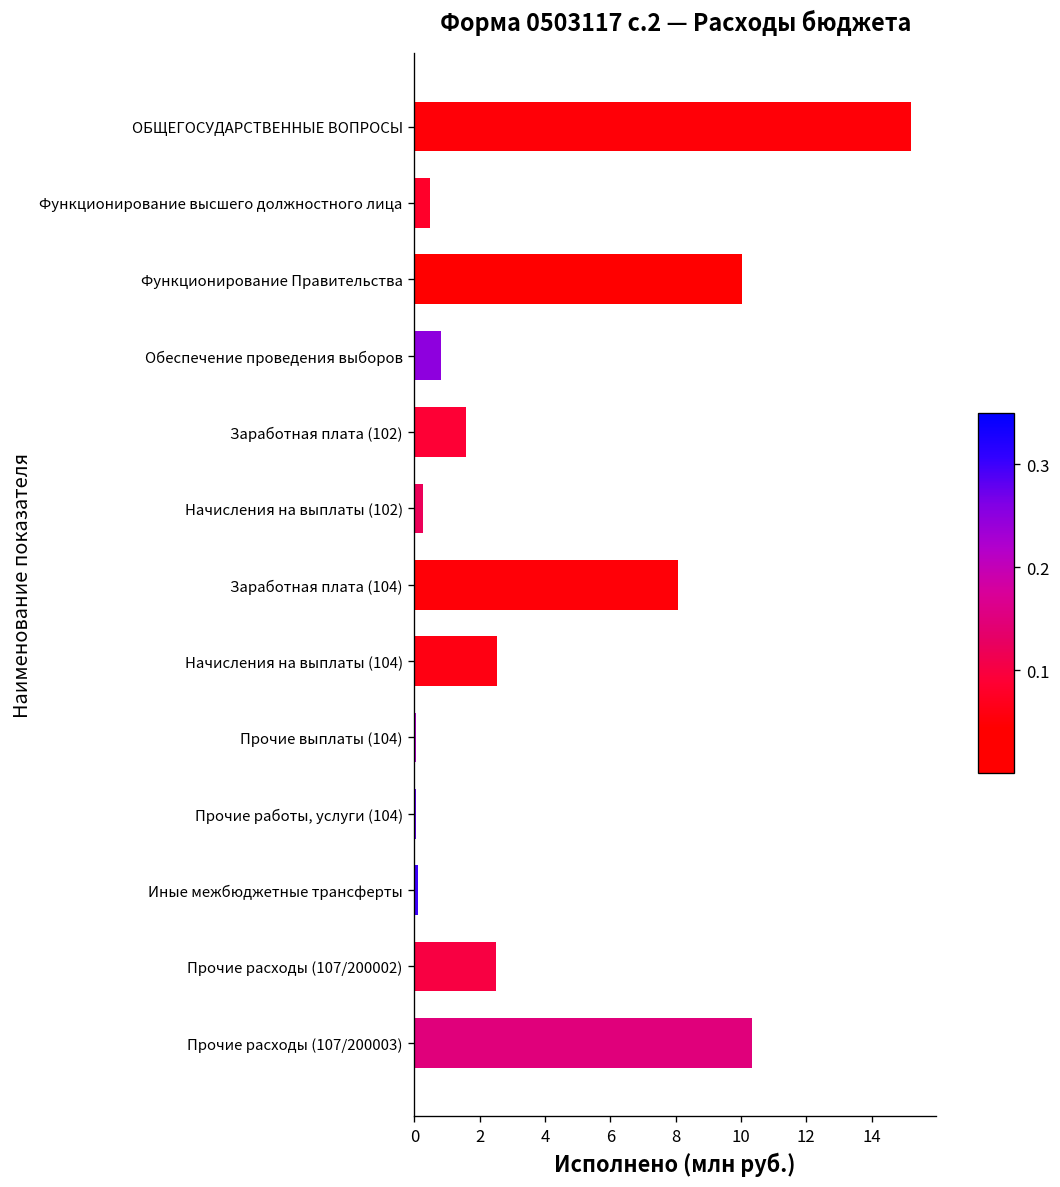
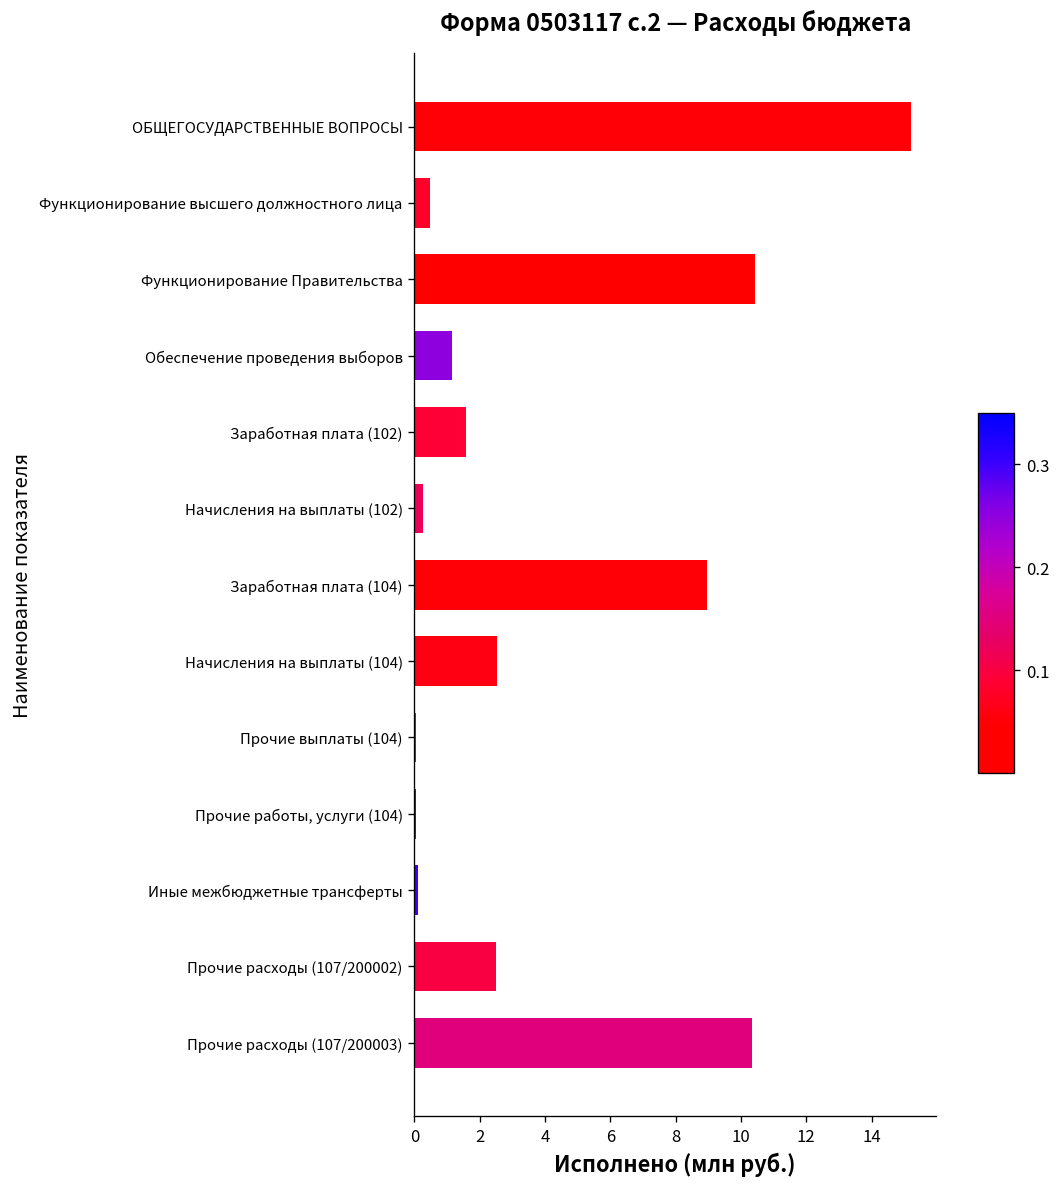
  {
    "ОБЩЕГОСУДАРСТВЕННЫЕ ВОПРОСЫ": 15.2,
    "Функционирование высшего должностного лица": 0.5,
-   "Функционирование Правительства": 10.0,
-   "Обеспечение проведения выборов": 0.8,
+   "Функционирование Правительства": 10.4,
+   "Обеспечение проведения выборов": 1.2,
    "Заработная плата (102)": 1.6,
    "Начисления на выплаты (102)": 0.3,
-   "Заработная плата (104)": 8.1,
+   "Заработная плата (104)": 9.0,
    "Начисления на выплаты (104)": 2.5,
    "Иные межбюджетные трансферты": 0.1,
    "Прочие расходы (107/200002)": 2.5,
    "Прочие расходы (107/200003)": 10.3
  }
